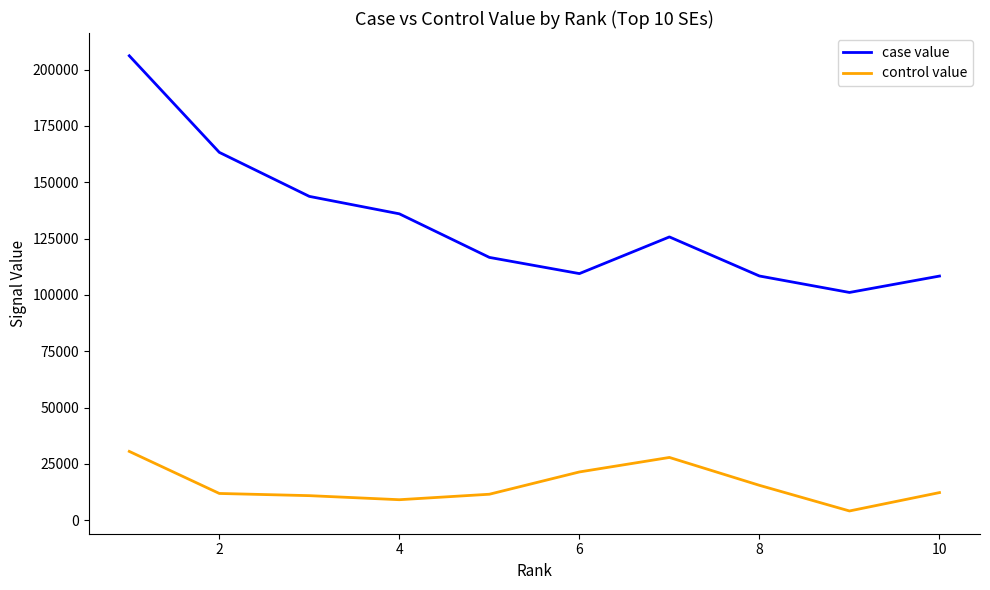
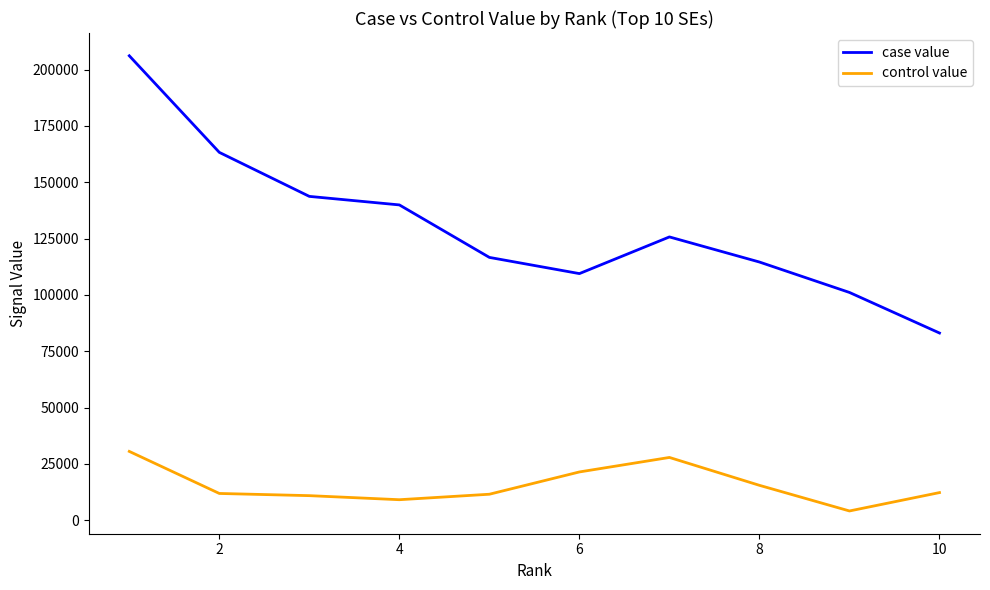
  {
    "case value": {
      "2": 163000,
-     "4": 136000,
+     "4": 140000,
      "6": 109000,
-     "8": 108000,
-     "10": 108000
+     "8": 115000,
+     "10": 83000
    },
    "control value": {
      "2": 12000,
      "4": 9000,
      "6": 21000,
      "8": 16000,
      "10": 12000
    }
  }
